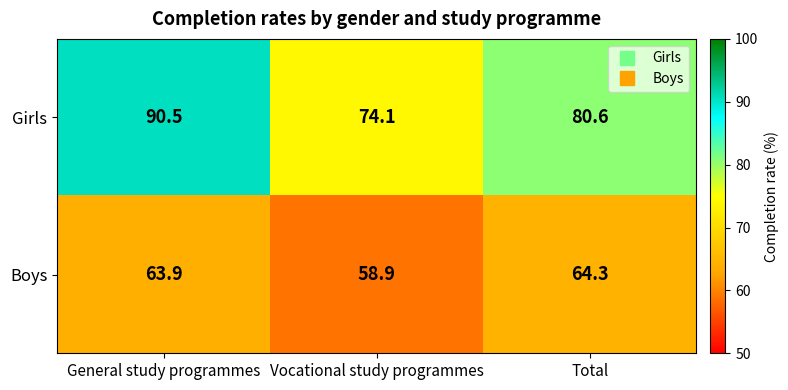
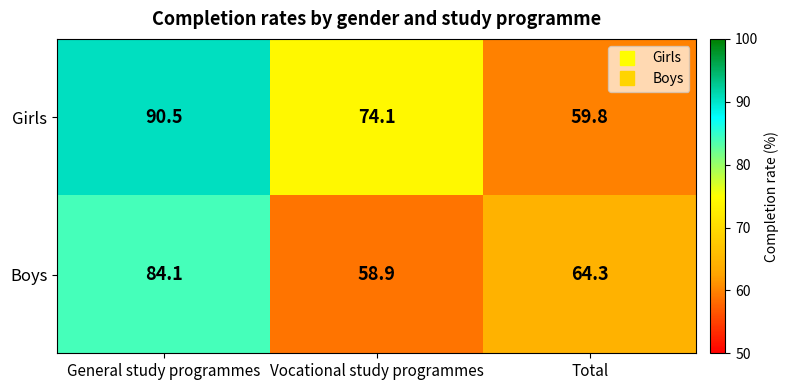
  {
    "Girls": {
      "General study programmes": 90.5,
      "Vocational study programmes": 74.1,
-     "Total": 80.6
+     "Total": 59.8
    },
    "Boys": {
-     "General study programmes": 63.9,
+     "General study programmes": 84.1,
      "Vocational study programmes": 58.9,
      "Total": 64.3
    }
  }
